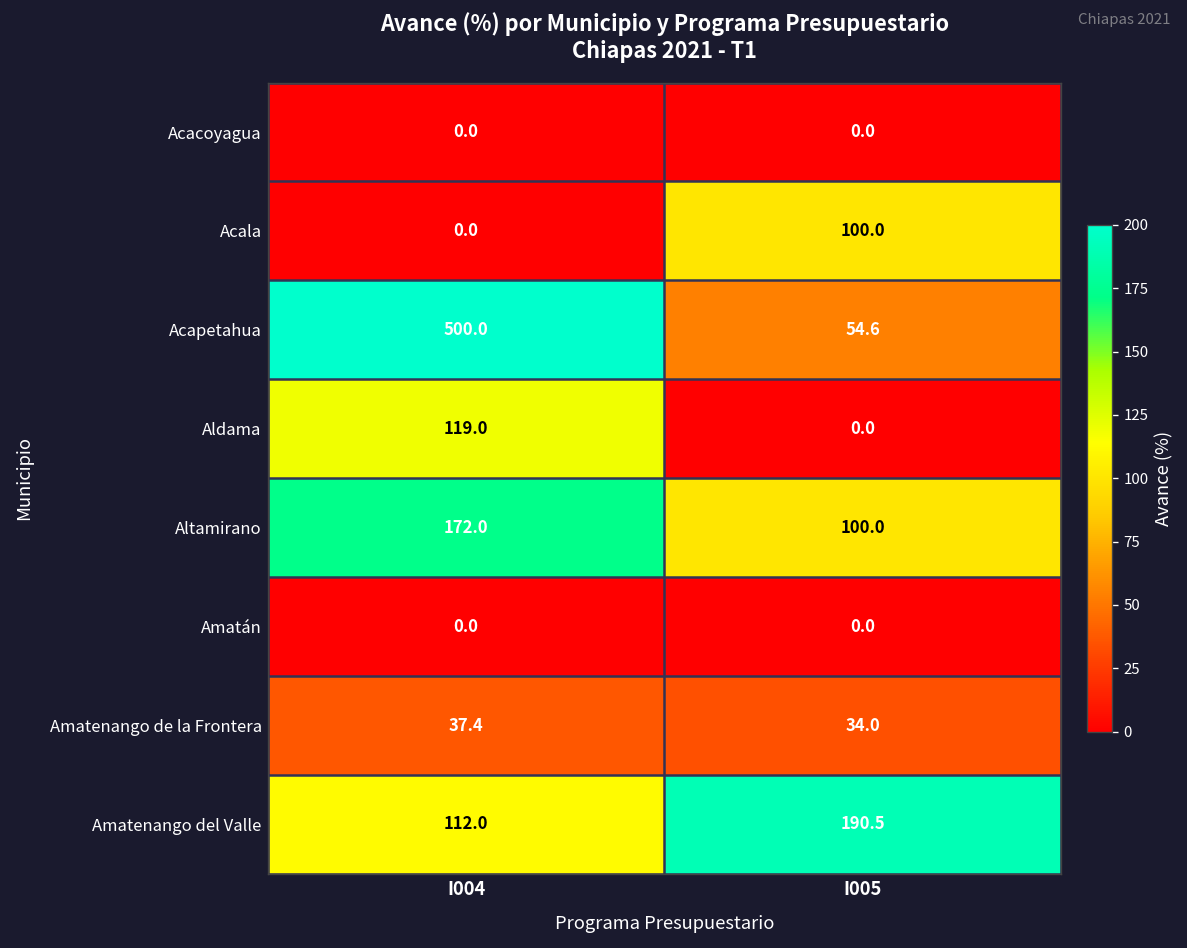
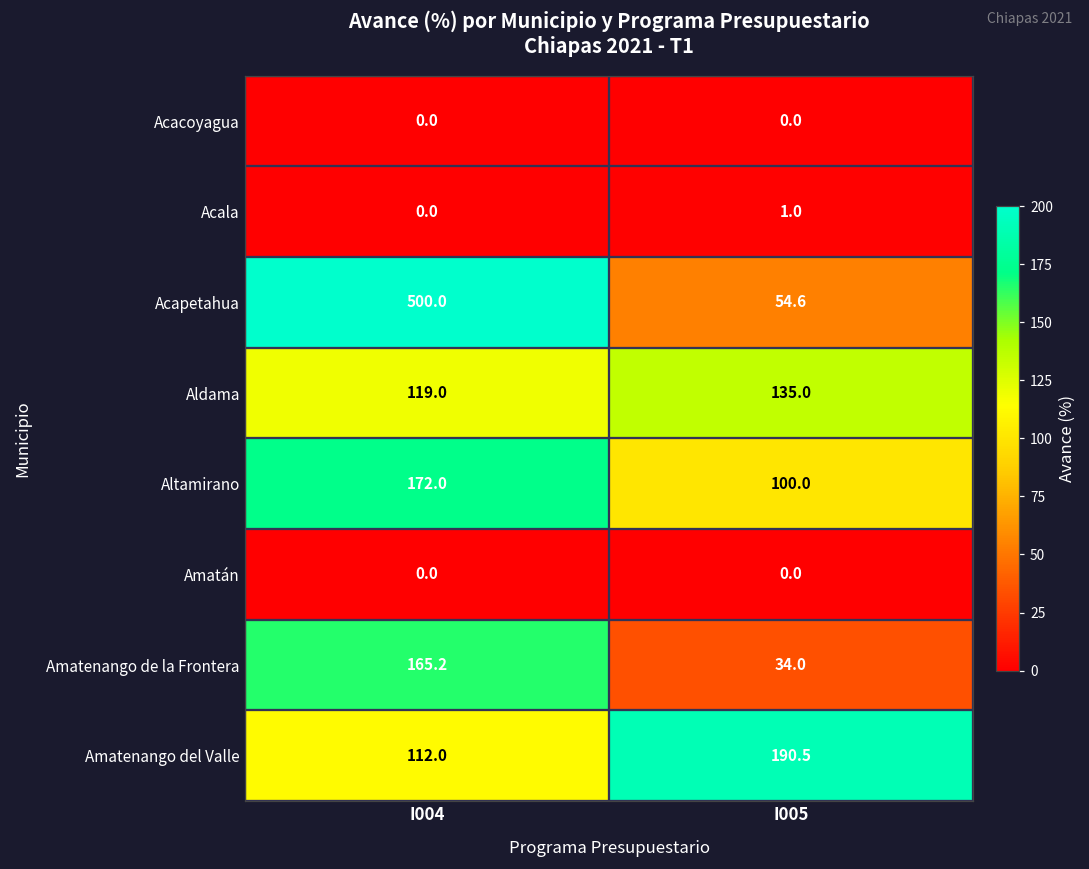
  {
    "Acacoyagua": {
      "I004": 0.0,
      "I005": 0.0
    },
    "Acala": {
      "I004": 0.0,
-     "I005": 100.0
+     "I005": 1.0
    },
    "Acapetahua": {
      "I004": 500.0,
      "I005": 54.6
    },
    "Aldama": {
      "I004": 119.0,
-     "I005": 0.0
+     "I005": 135.0
    },
    "Altamirano": {
      "I004": 172.0,
      "I005": 100.0
    },
    "Amatán": {
      "I004": 0.0,
      "I005": 0.0
    },
    "Amatenango de la Frontera": {
-     "I004": 37.4,
+     "I004": 165.2,
      "I005": 34.0
    },
    "Amatenango del Valle": {
      "I004": 112.0,
      "I005": 190.5
    }
  }
